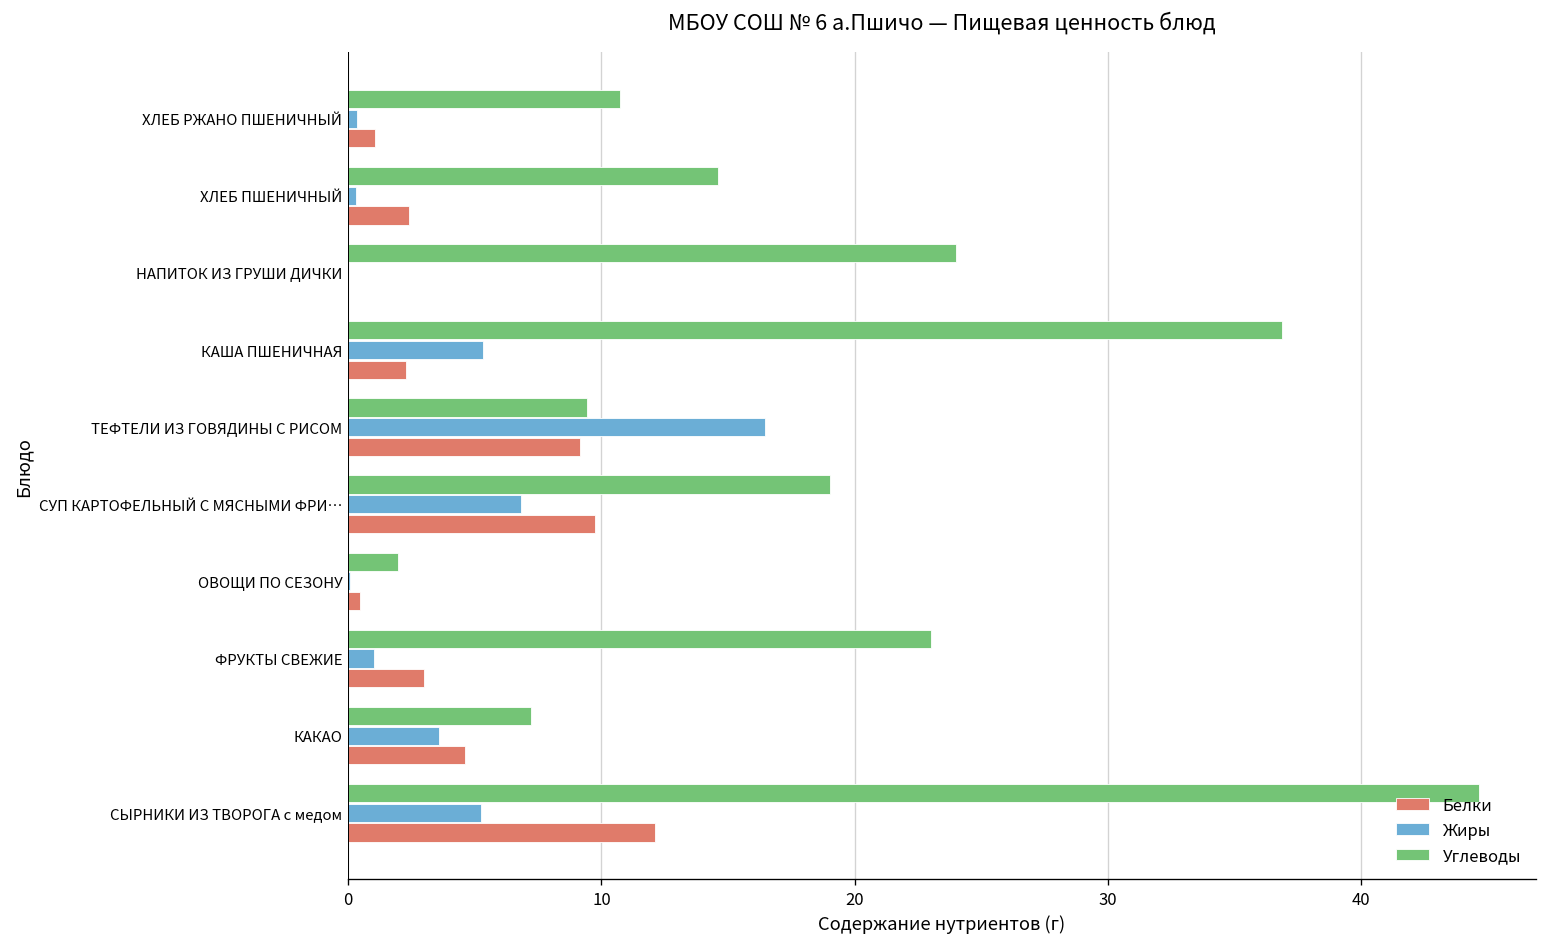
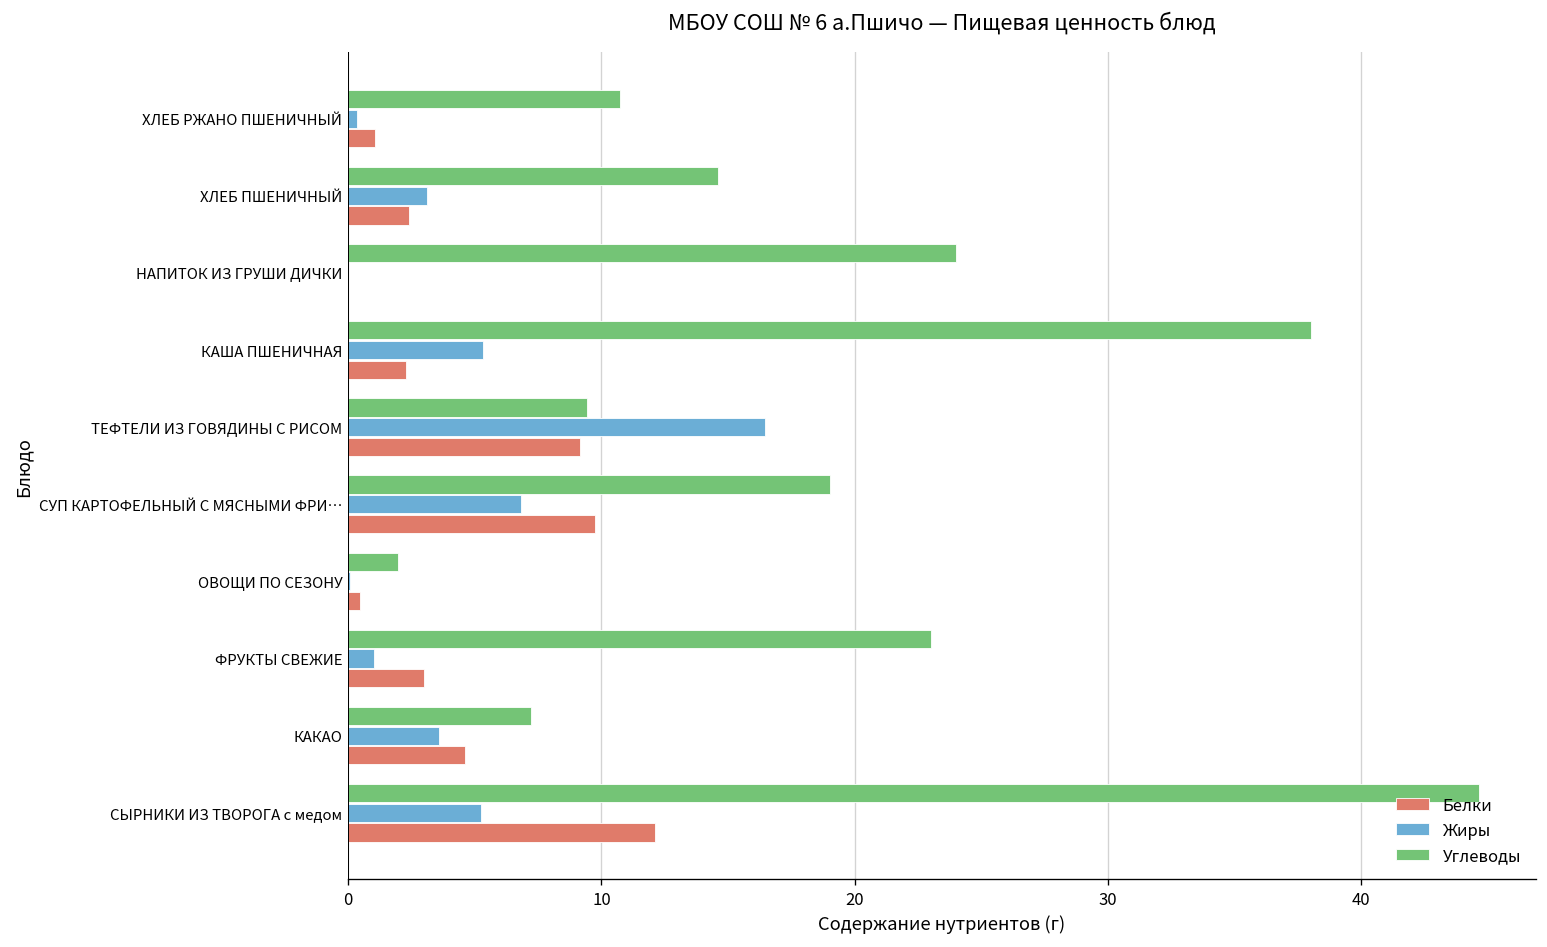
  {
    "Белки": {
      "ХЛЕБ РЖАНО ПШЕНИЧНЫЙ": 1.1,
      "ХЛЕБ ПШЕНИЧНЫЙ": 2.4,
      "НАПИТОК ИЗ ГРУШИ ДИЧКИ": 0.0,
      "КАША ПШЕНИЧНАЯ": 2.3,
      "ТЕФТЕЛИ ИЗ ГОВЯДИНЫ С РИСОМ": 9.2,
      "СУП КАРТОФЕЛЬНЫЙ С МЯСНЫМИ ФРИ…": 9.8,
      "ОВОЩИ ПО СЕЗОНУ": 0.5,
      "ФРУКТЫ СВЕЖИЕ": 3.0,
      "КАКАО": 4.6,
      "СЫРНИКИ ИЗ ТВОРОГА с медом": 12.1
    },
    "Жиры": {
      "ХЛЕБ РЖАНО ПШЕНИЧНЫЙ": 0.4,
-     "ХЛЕБ ПШЕНИЧНЫЙ": 0.3,
+     "ХЛЕБ ПШЕНИЧНЫЙ": 3.1,
      "НАПИТОК ИЗ ГРУШИ ДИЧКИ": 0.0,
      "КАША ПШЕНИЧНАЯ": 5.3,
      "ТЕФТЕЛИ ИЗ ГОВЯДИНЫ С РИСОМ": 16.4,
      "СУП КАРТОФЕЛЬНЫЙ С МЯСНЫМИ ФРИ…": 6.8,
      "ФРУКТЫ СВЕЖИЕ": 1.0,
      "КАКАО": 3.6,
      "СЫРНИКИ ИЗ ТВОРОГА с медом": 5.2
    },
    "Углеводы": {
      "ХЛЕБ РЖАНО ПШЕНИЧНЫЙ": 10.7,
      "ХЛЕБ ПШЕНИЧНЫЙ": 14.6,
      "НАПИТОК ИЗ ГРУШИ ДИЧКИ": 24.0,
-     "КАША ПШЕНИЧНАЯ": 36.9,
+     "КАША ПШЕНИЧНАЯ": 38.0,
      "ТЕФТЕЛИ ИЗ ГОВЯДИНЫ С РИСОМ": 9.4,
      "СУП КАРТОФЕЛЬНЫЙ С МЯСНЫМИ ФРИ…": 19.0,
      "ОВОЩИ ПО СЕЗОНУ": 2.0,
      "ФРУКТЫ СВЕЖИЕ": 23.0,
      "КАКАО": 7.2,
      "СЫРНИКИ ИЗ ТВОРОГА с медом": 44.7
    }
  }
